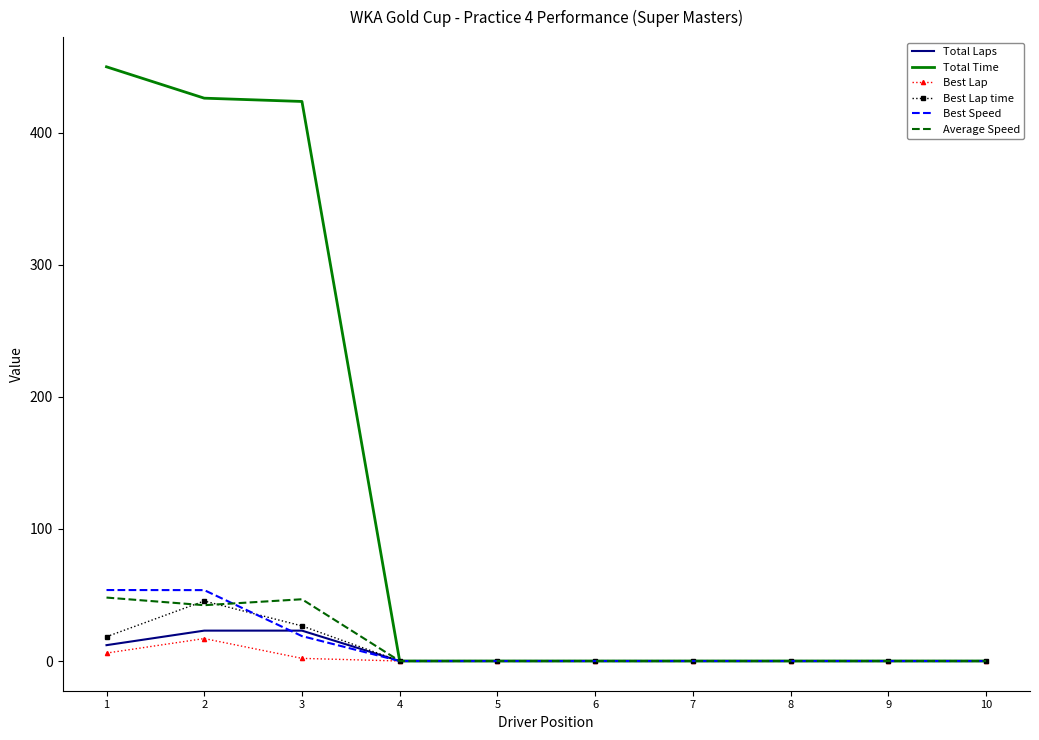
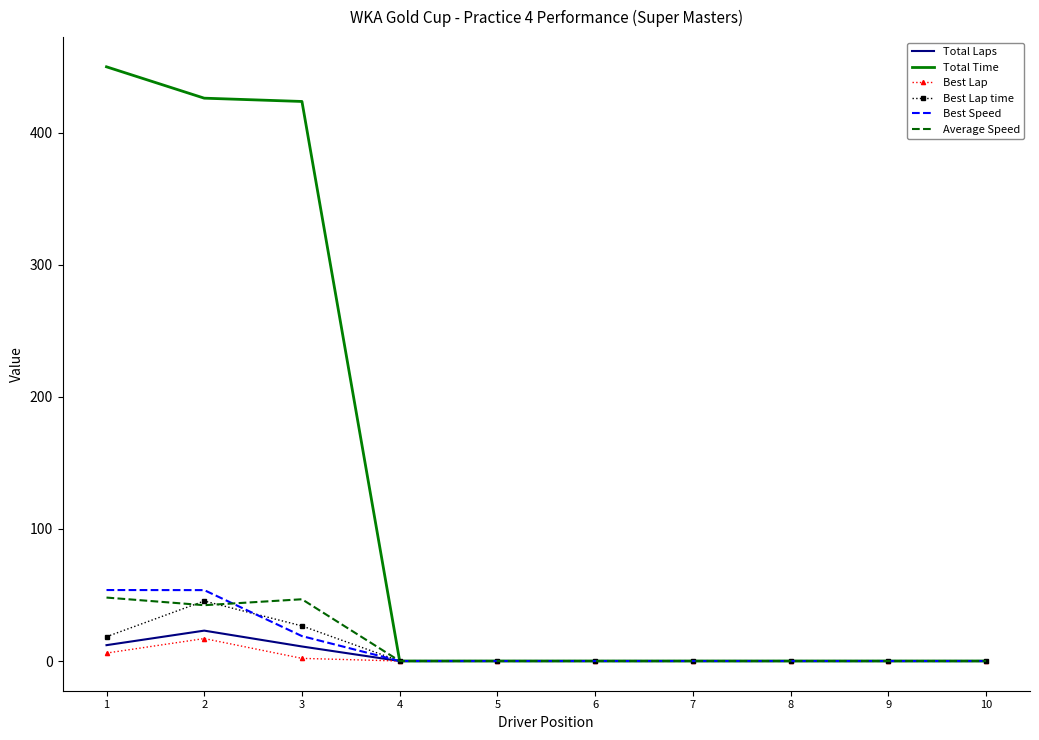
  {
    "Total Laps": {
      "1": 12,
      "2": 23,
-     "3": 23
+     "3": 11
    },
    "Best Lap": {
      "1": 6,
      "2": 17,
      "3": 2
    },
    "Best Lap time": {
      "1": 18,
      "2": 45,
      "3": 27
    },
    "Best Speed": {
      "1": 54,
      "2": 54,
      "3": 19
    }
  }
